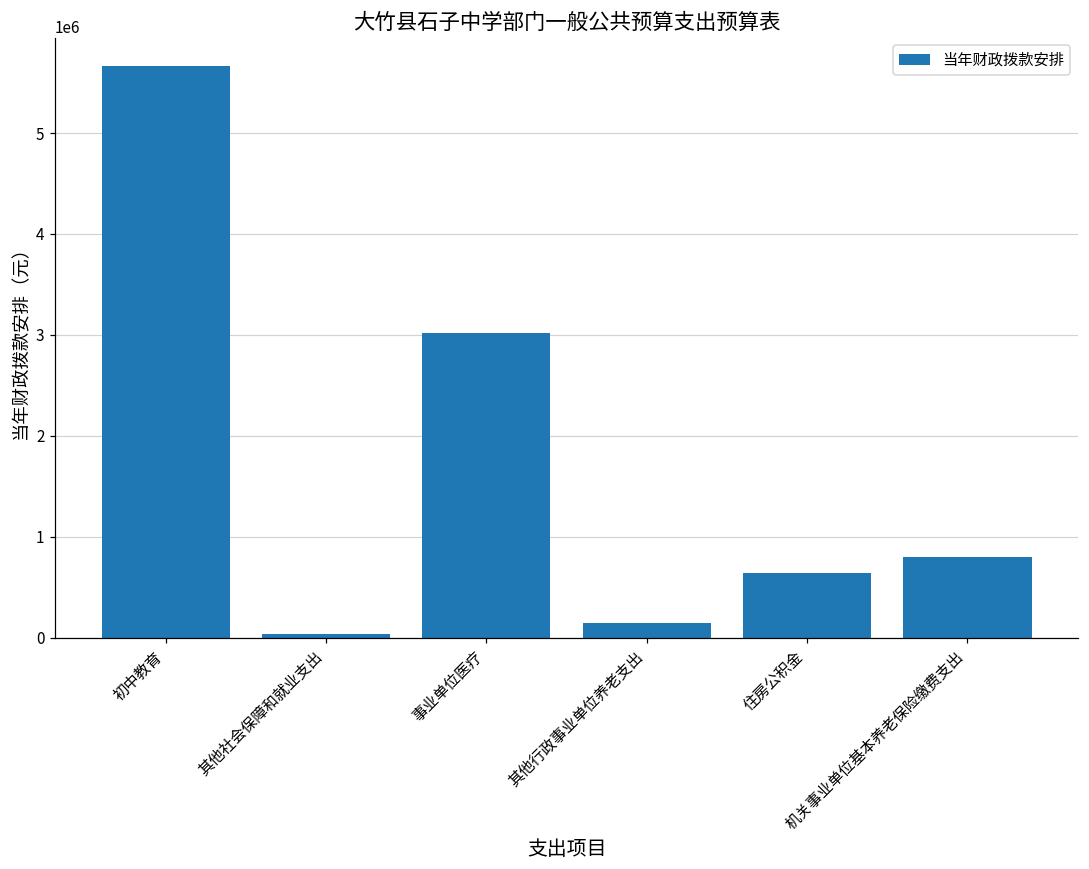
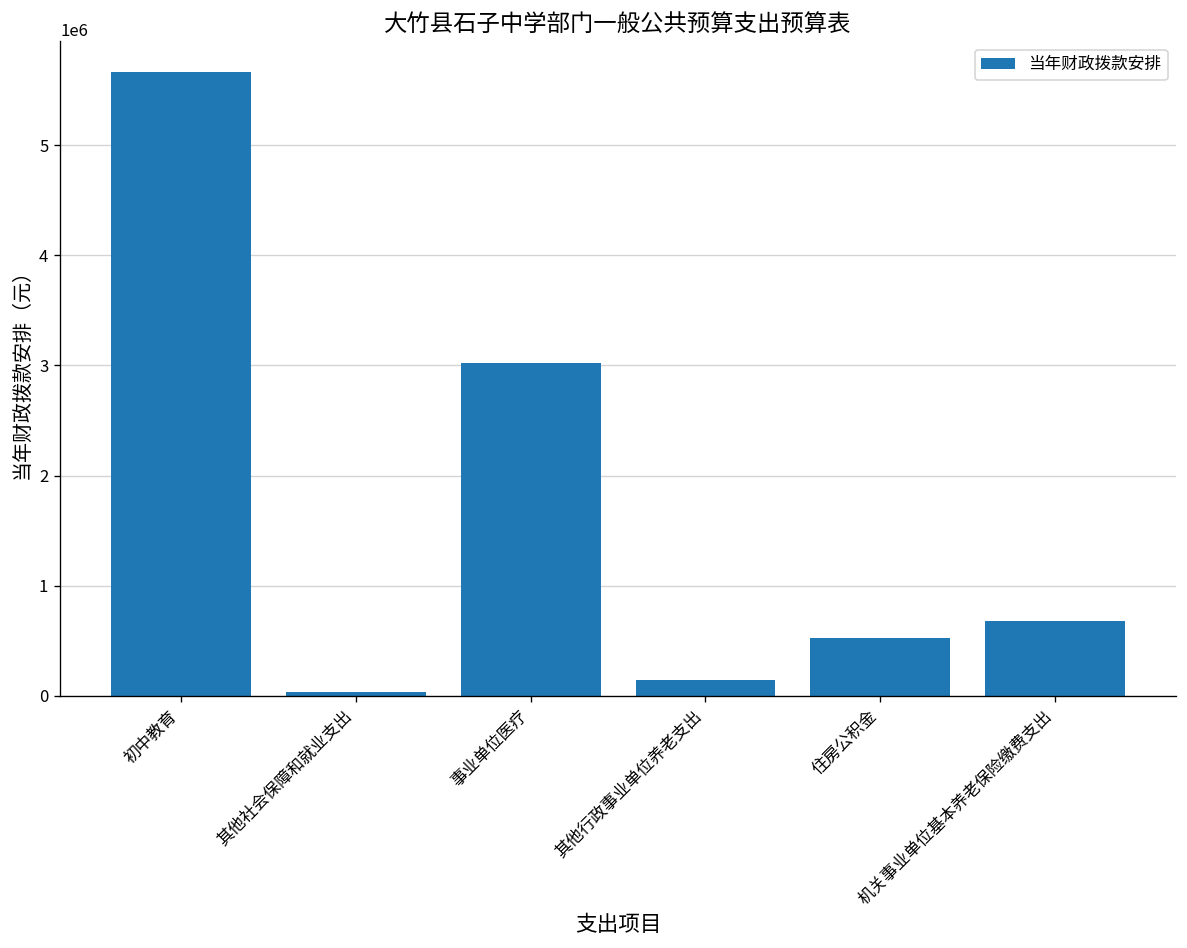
  {
    "初中教育": 5700000,
    "其他社会保障和就业支出": 0,
    "事业单位医疗": 3000000,
    "其他行政事业单位养老支出": 100000,
-   "住房公积金": 600000,
-   "机关事业单位基本养老保险缴费支出": 800000
+   "住房公积金": 500000,
+   "机关事业单位基本养老保险缴费支出": 700000
  }
